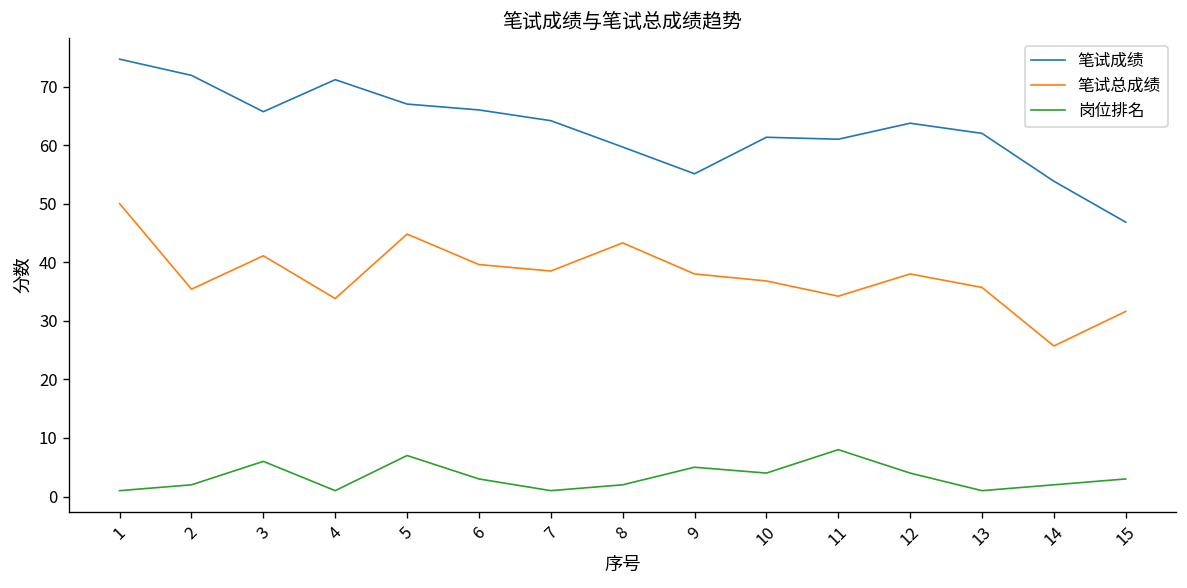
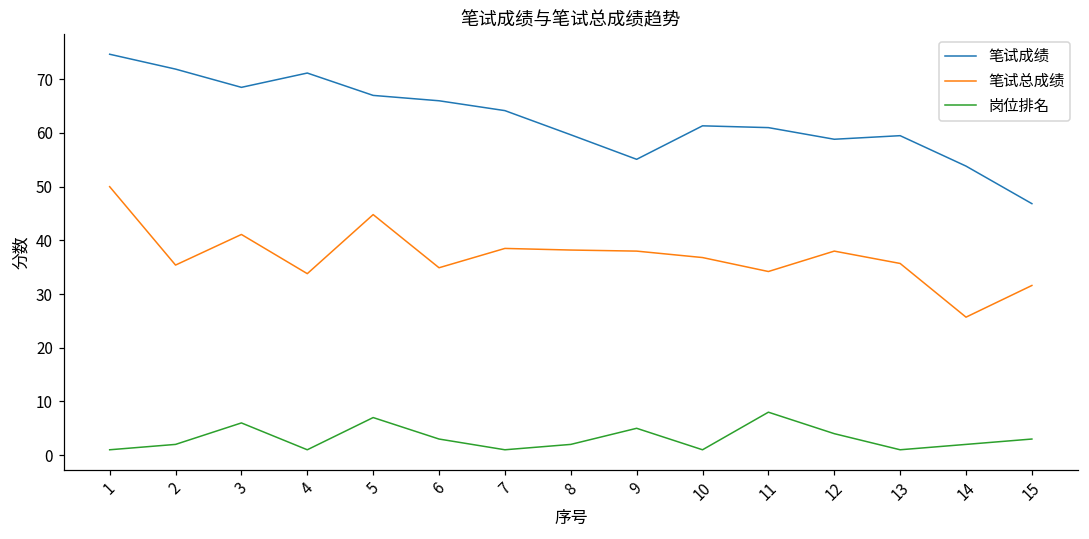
  {
    "笔试成绩": {
      "1": 75,
      "2": 72,
-     "3": 66,
+     "3": 69,
      "4": 71,
      "5": 67,
      "6": 66,
      "7": 64,
      "8": 60,
      "9": 55,
      "10": 61,
      "11": 61,
-     "12": 64,
-     "13": 62,
+     "12": 59,
+     "13": 60,
      "14": 54,
      "15": 47
    },
    "笔试总成绩": {
      "1": 50,
      "2": 35,
      "3": 41,
      "4": 34,
      "5": 45,
-     "6": 40,
+     "6": 35,
      "7": 39,
-     "8": 43,
+     "8": 38,
      "9": 38,
      "10": 37,
      "11": 34,
      "12": 38,
      "13": 36,
      "14": 26,
      "15": 32
    },
    "岗位排名": {
      "1": 1,
      "2": 2,
      "3": 6,
      "4": 1,
      "5": 7,
      "6": 3,
      "7": 1,
      "8": 2,
      "9": 5,
-     "10": 4,
+     "10": 1,
      "11": 8,
      "12": 4,
      "13": 1,
      "14": 2,
      "15": 3
    }
  }
